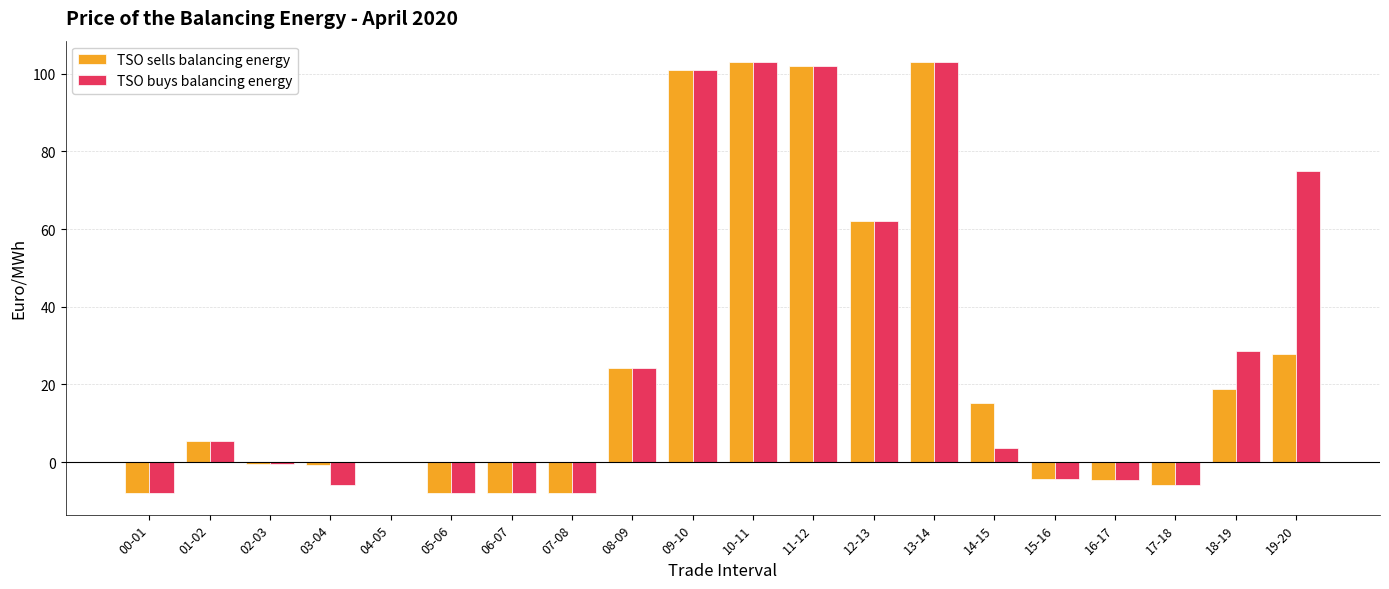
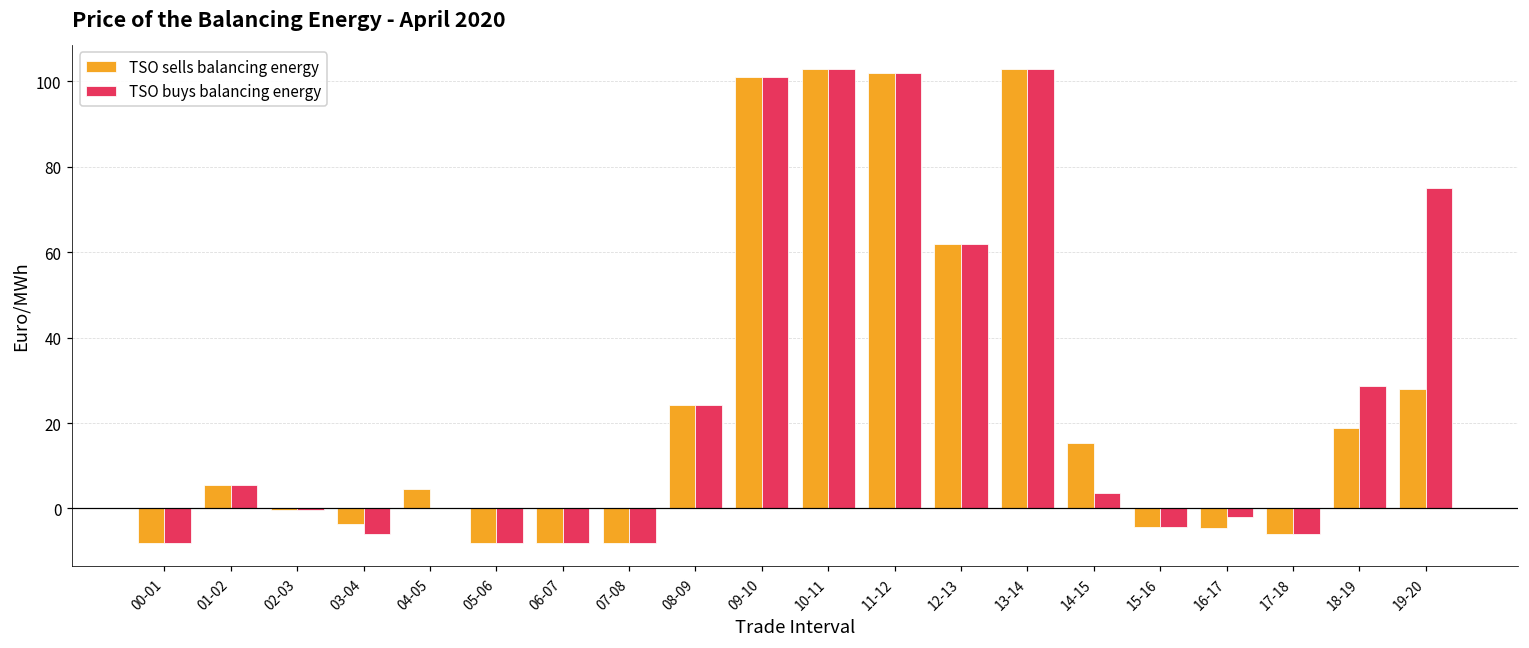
  {
    "TSO sells balancing energy": {
      "00-01": -8,
      "01-02": 6,
-     "03-04": -1,
-     "04-05": 0,
+     "03-04": -4,
+     "04-05": 5,
      "05-06": -8,
      "06-07": -8,
      "07-08": -8,
      "08-09": 24,
      "09-10": 101,
      "10-11": 103,
      "11-12": 102,
      "12-13": 62,
      "13-14": 103,
      "14-15": 15,
      "15-16": -4,
      "16-17": -4,
      "17-18": -6,
      "18-19": 19,
      "19-20": 28
    },
    "TSO buys balancing energy": {
      "00-01": -8,
      "01-02": 6,
      "03-04": -6,
      "05-06": -8,
      "06-07": -8,
      "07-08": -8,
      "08-09": 24,
      "09-10": 101,
      "10-11": 103,
      "11-12": 102,
      "12-13": 62,
      "13-14": 103,
      "14-15": 4,
      "15-16": -4,
-     "16-17": -4,
+     "16-17": -2,
      "17-18": -6,
      "18-19": 29,
      "19-20": 75
    }
  }
